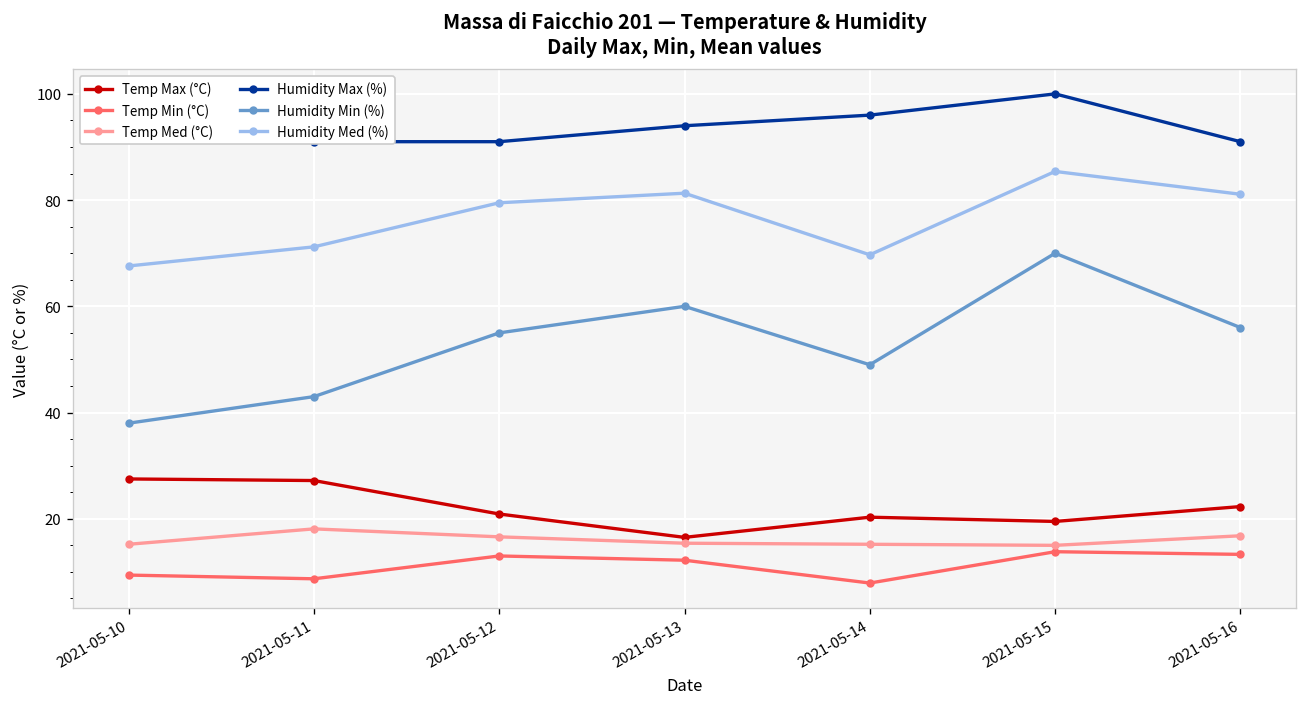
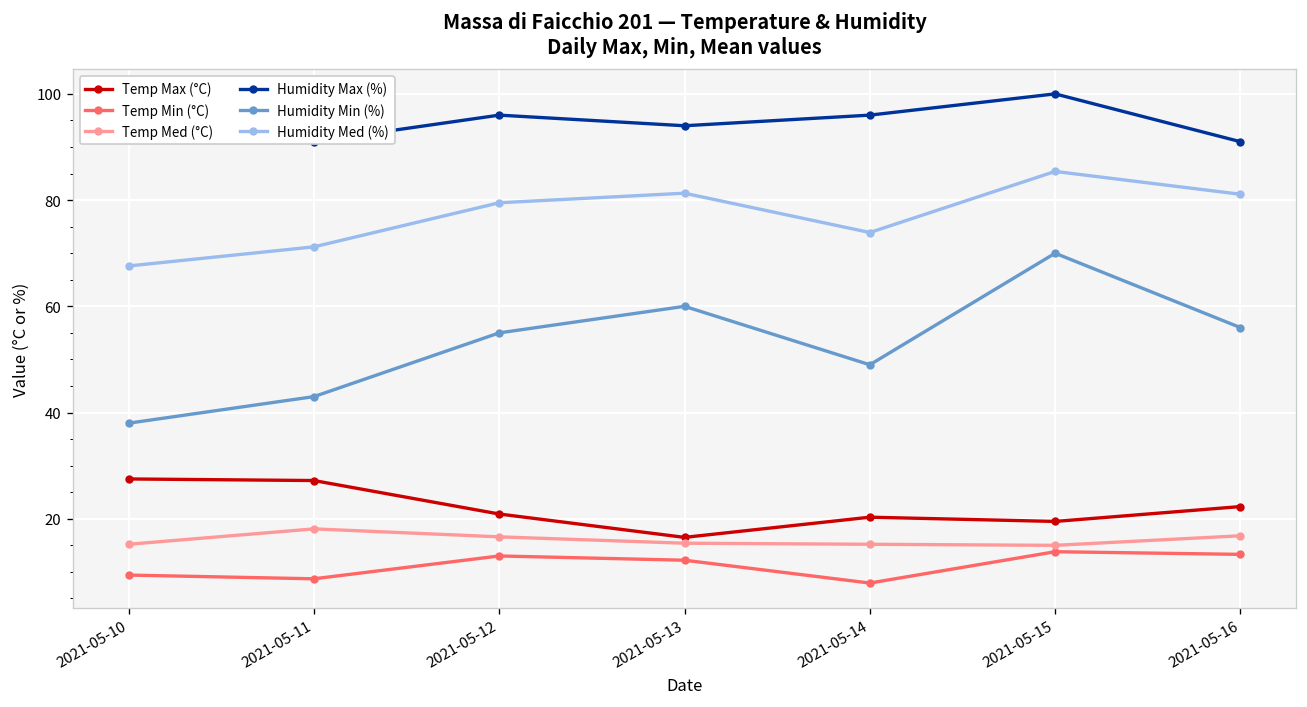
  {
    "Temp Max (°C)": {
      "2021-05-10": 28,
      "2021-05-11": 27,
      "2021-05-12": 21,
      "2021-05-13": 17,
      "2021-05-14": 20,
      "2021-05-15": 20,
      "2021-05-16": 22
    },
    "Temp Min (°C)": {
      "2021-05-10": 9,
      "2021-05-11": 9,
      "2021-05-12": 13,
      "2021-05-13": 12,
      "2021-05-14": 8,
      "2021-05-15": 14,
      "2021-05-16": 13
    },
    "Temp Med (°C)": {
      "2021-05-10": 15,
      "2021-05-11": 18,
      "2021-05-12": 17,
      "2021-05-13": 15,
      "2021-05-14": 15,
      "2021-05-15": 15,
      "2021-05-16": 17
    },
    "Humidity Max (%)": {
      "2021-05-11": 91,
-     "2021-05-12": 91,
+     "2021-05-12": 96,
      "2021-05-13": 94,
      "2021-05-14": 96,
      "2021-05-15": 100,
      "2021-05-16": 91
    },
    "Humidity Min (%)": {
      "2021-05-10": 38,
      "2021-05-11": 43,
      "2021-05-12": 55,
      "2021-05-13": 60,
      "2021-05-14": 49,
      "2021-05-15": 70,
      "2021-05-16": 56
    },
    "Humidity Med (%)": {
      "2021-05-10": 68,
      "2021-05-11": 71,
      "2021-05-12": 80,
      "2021-05-13": 81,
-     "2021-05-14": 70,
+     "2021-05-14": 74,
      "2021-05-15": 85,
      "2021-05-16": 81
    }
  }
